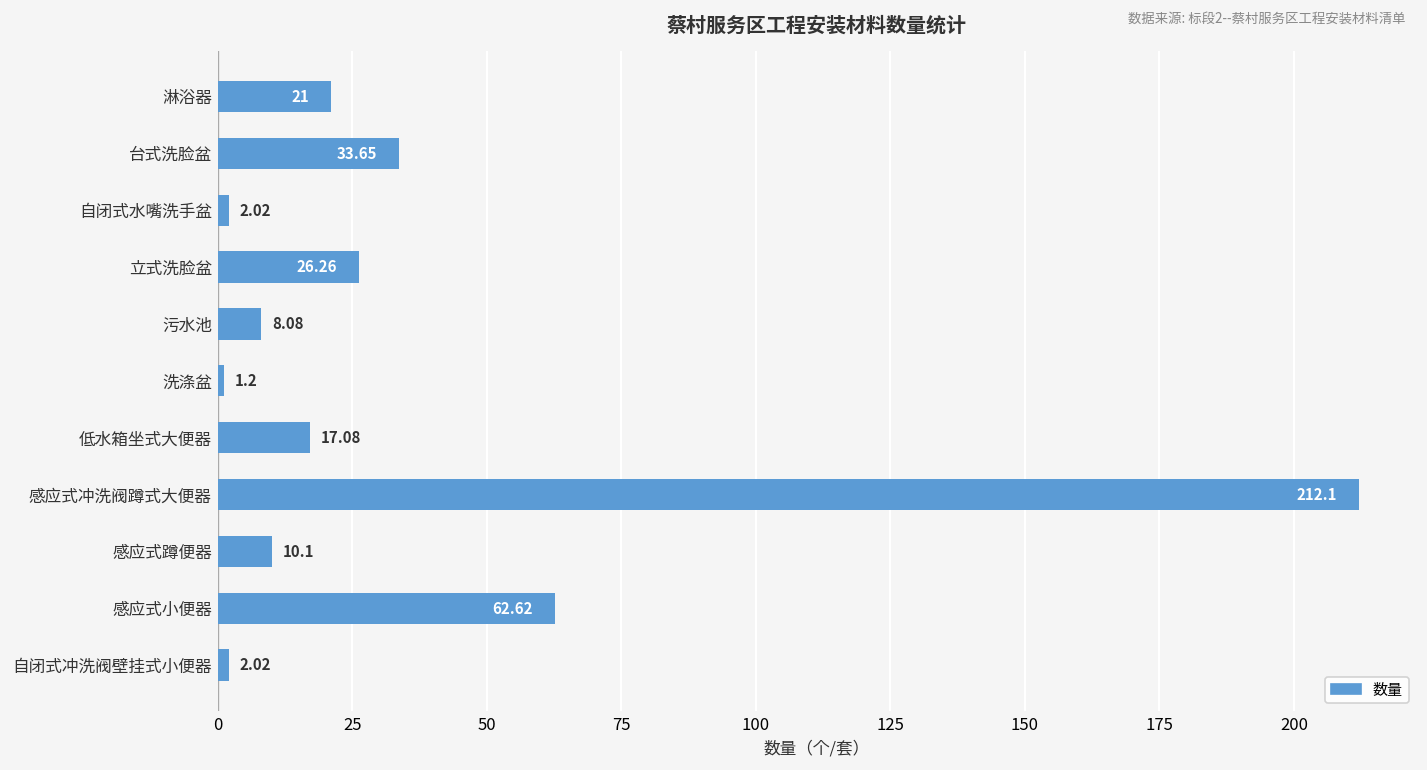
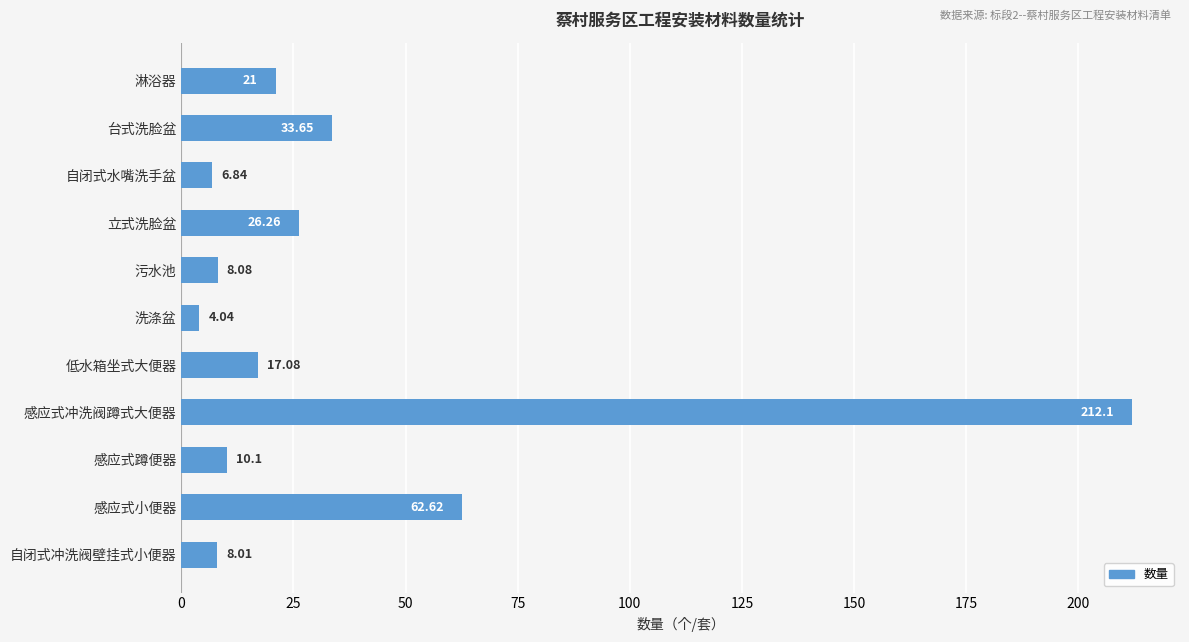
  {
    "淋浴器": 21,
    "台式洗脸盆": 33.65,
-   "自闭式水嘴洗手盆": 2.02,
+   "自闭式水嘴洗手盆": 6.84,
    "立式洗脸盆": 26.26,
    "污水池": 8.08,
-   "洗涤盆": 1.2,
+   "洗涤盆": 4.04,
    "低水箱坐式大便器": 17.08,
    "感应式冲洗阀蹲式大便器": 212.1,
    "感应式蹲便器": 10.1,
    "感应式小便器": 62.62,
-   "自闭式冲洗阀壁挂式小便器": 2.02
+   "自闭式冲洗阀壁挂式小便器": 8.01
  }
